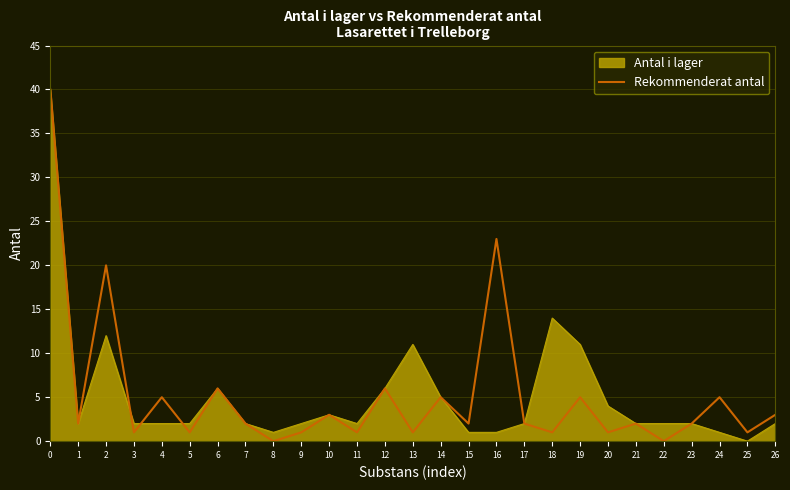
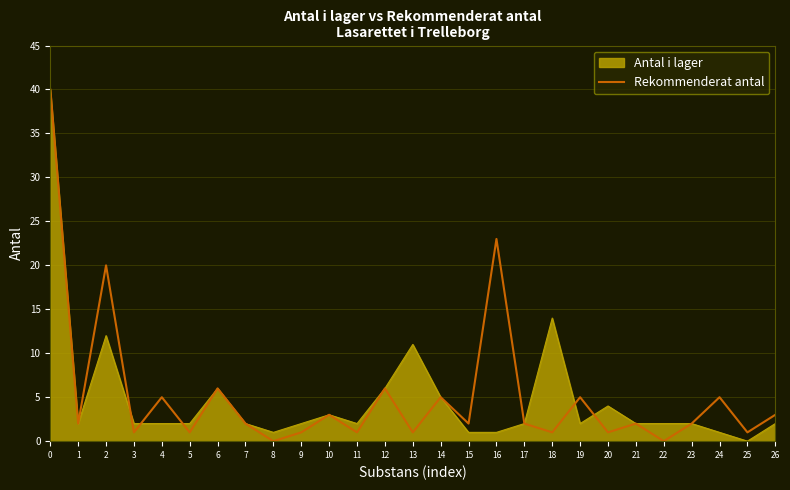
  {
    "Antal i lager": {
      "2": 12,
      "3": 2,
      "4": 2,
      "5": 2,
      "8": 1,
      "9": 2,
      "11": 2,
      "13": 11,
      "15": 1,
      "16": 1,
      "18": 14,
-     "19": 11,
+     "19": 2,
      "20": 4,
      "22": 2,
      "24": 1,
      "25": 0,
      "26": 2
    },
    "Rekommenderat antal": {
      "2": 20,
      "3": 1,
      "4": 5,
      "5": 1,
      "8": 0,
      "9": 1,
      "11": 1,
      "13": 1,
      "15": 2,
      "16": 23,
      "18": 1,
      "19": 5,
      "20": 1,
      "22": 0,
      "24": 5,
      "25": 1,
      "26": 3
    }
  }
